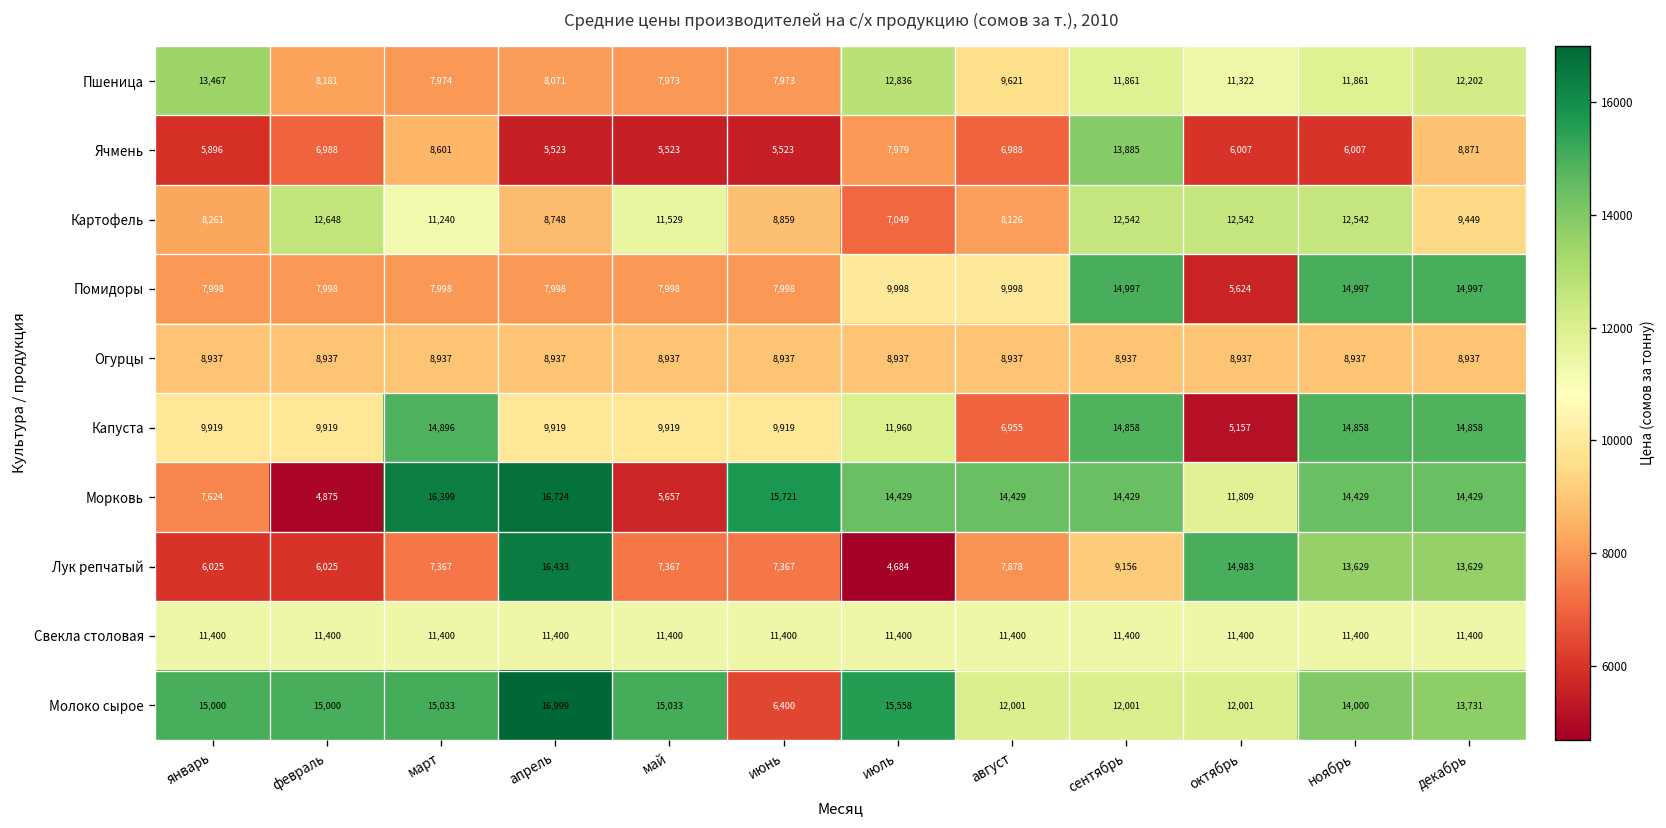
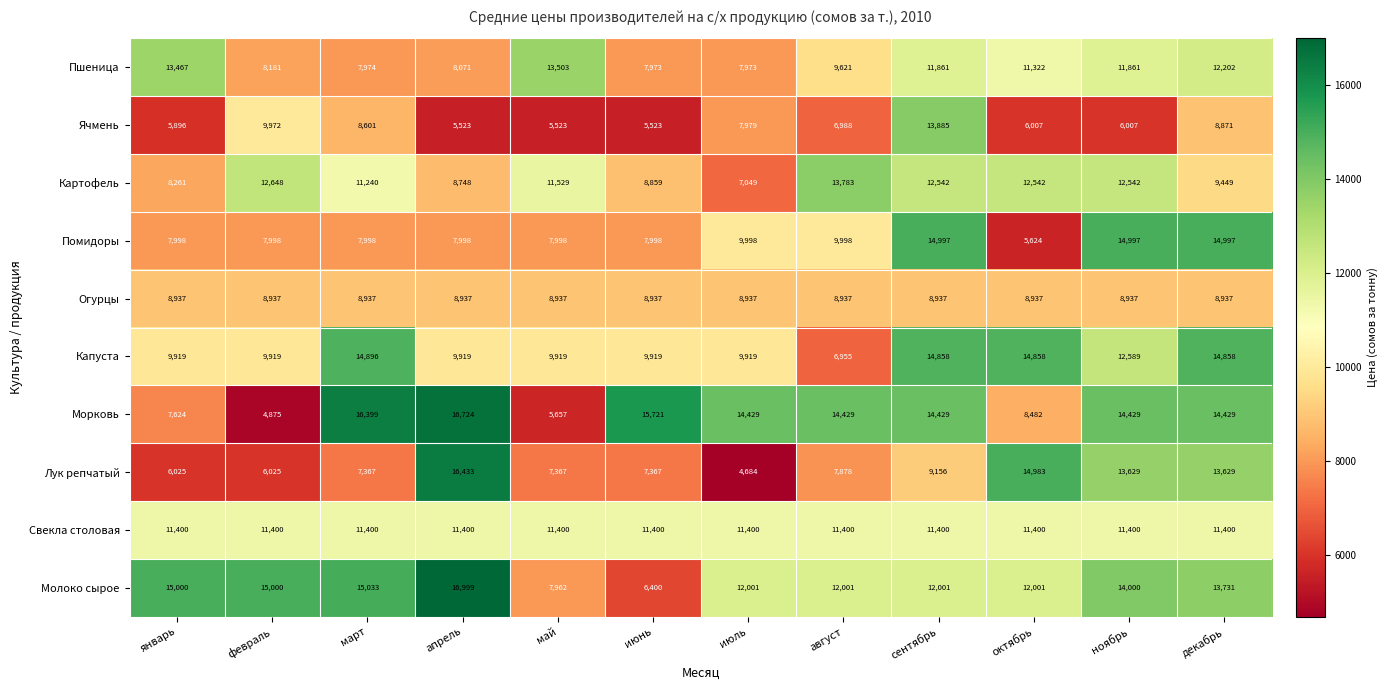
  {
    "Пшеница": {
      "январь": "13,467",
      "февраль": "8,181",
      "март": "7,974",
      "апрель": "8,071",
-     "май": "7,973",
+     "май": "13,503",
      "июнь": "7,973",
-     "июль": "12,836",
+     "июль": "7,973",
      "август": "9,621",
      "сентябрь": "11,861",
      "октябрь": "11,322",
      "ноябрь": "11,861",
      "декабрь": "12,202"
    },
    "Ячмень": {
      "январь": "5,896",
-     "февраль": "6,988",
+     "февраль": "9,972",
      "март": "8,601",
      "апрель": "5,523",
      "май": "5,523",
      "июнь": "5,523",
      "июль": "7,979",
      "август": "6,988",
      "сентябрь": "13,885",
      "октябрь": "6,007",
      "ноябрь": "6,007",
      "декабрь": "8,871"
    },
    "Картофель": {
      "январь": "8,261",
      "февраль": "12,648",
      "март": "11,240",
      "апрель": "8,748",
      "май": "11,529",
      "июнь": "8,859",
      "июль": "7,049",
-     "август": "8,126",
+     "август": "13,783",
      "сентябрь": "12,542",
      "октябрь": "12,542",
      "ноябрь": "12,542",
      "декабрь": "9,449"
    },
    "Помидоры": {
      "январь": "7,998",
      "февраль": "7,998",
      "март": "7,998",
      "апрель": "7,998",
      "май": "7,998",
      "июнь": "7,998",
      "июль": "9,998",
      "август": "9,998",
      "сентябрь": "14,997",
      "октябрь": "5,624",
      "ноябрь": "14,997",
      "декабрь": "14,997"
    },
    "Огурцы": {
      "январь": "8,937",
      "февраль": "8,937",
      "март": "8,937",
      "апрель": "8,937",
      "май": "8,937",
      "июнь": "8,937",
      "июль": "8,937",
      "август": "8,937",
      "сентябрь": "8,937",
      "октябрь": "8,937",
      "ноябрь": "8,937",
      "декабрь": "8,937"
    },
    "Капуста": {
      "январь": "9,919",
      "февраль": "9,919",
      "март": "14,896",
      "апрель": "9,919",
      "май": "9,919",
      "июнь": "9,919",
-     "июль": "11,960",
+     "июль": "9,919",
      "август": "6,955",
      "сентябрь": "14,858",
-     "октябрь": "5,157",
-     "ноябрь": "14,858",
+     "октябрь": "14,858",
+     "ноябрь": "12,589",
      "декабрь": "14,858"
    },
    "Морковь": {
      "январь": "7,624",
      "февраль": "4,875",
      "март": "16,399",
      "апрель": "16,724",
      "май": "5,657",
      "июнь": "15,721",
      "июль": "14,429",
      "август": "14,429",
      "сентябрь": "14,429",
-     "октябрь": "11,809",
+     "октябрь": "8,482",
      "ноябрь": "14,429",
      "декабрь": "14,429"
    },
    "Лук репчатый": {
      "январь": "6,025",
      "февраль": "6,025",
      "март": "7,367",
      "апрель": "16,433",
      "май": "7,367",
      "июнь": "7,367",
      "июль": "4,684",
      "август": "7,878",
      "сентябрь": "9,156",
      "октябрь": "14,983",
      "ноябрь": "13,629",
      "декабрь": "13,629"
    },
    "Свекла столовая": {
      "январь": "11,400",
      "февраль": "11,400",
      "март": "11,400",
      "апрель": "11,400",
      "май": "11,400",
      "июнь": "11,400",
      "июль": "11,400",
      "август": "11,400",
      "сентябрь": "11,400",
      "октябрь": "11,400",
      "ноябрь": "11,400",
      "декабрь": "11,400"
    },
    "Молоко сырое": {
      "январь": "15,000",
      "февраль": "15,000",
      "март": "15,033",
      "апрель": "16,999",
-     "май": "15,033",
+     "май": "7,962",
      "июнь": "6,400",
-     "июль": "15,558",
+     "июль": "12,001",
      "август": "12,001",
      "сентябрь": "12,001",
      "октябрь": "12,001",
      "ноябрь": "14,000",
      "декабрь": "13,731"
    }
  }
